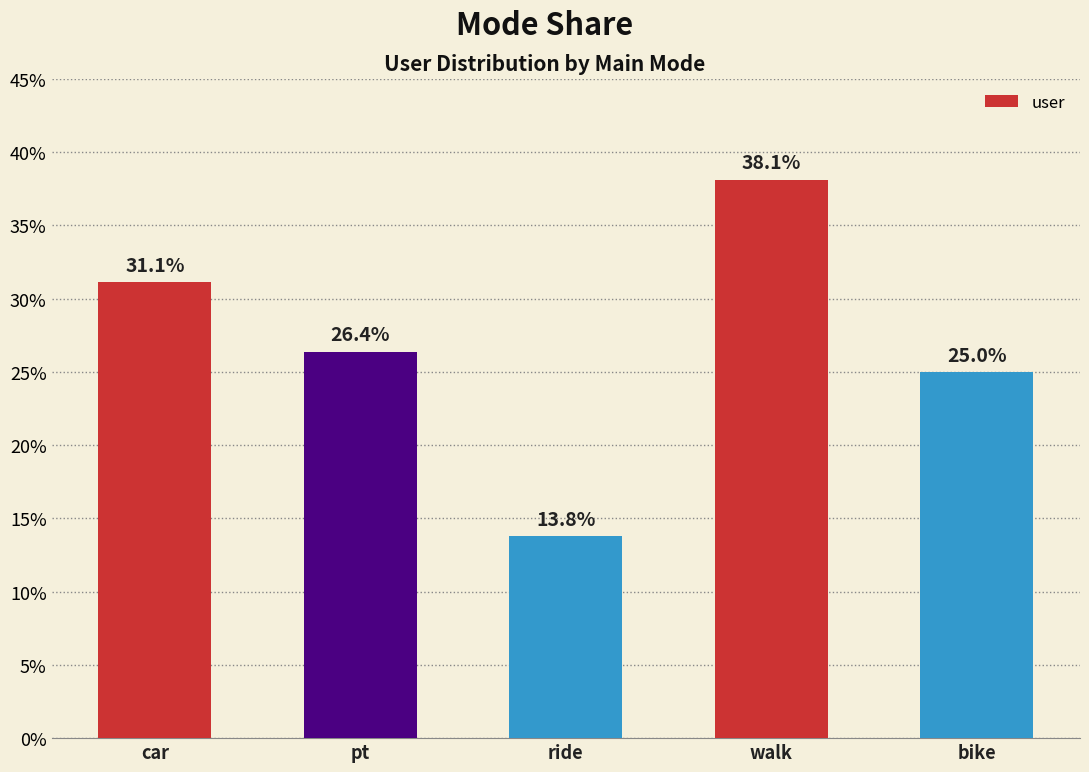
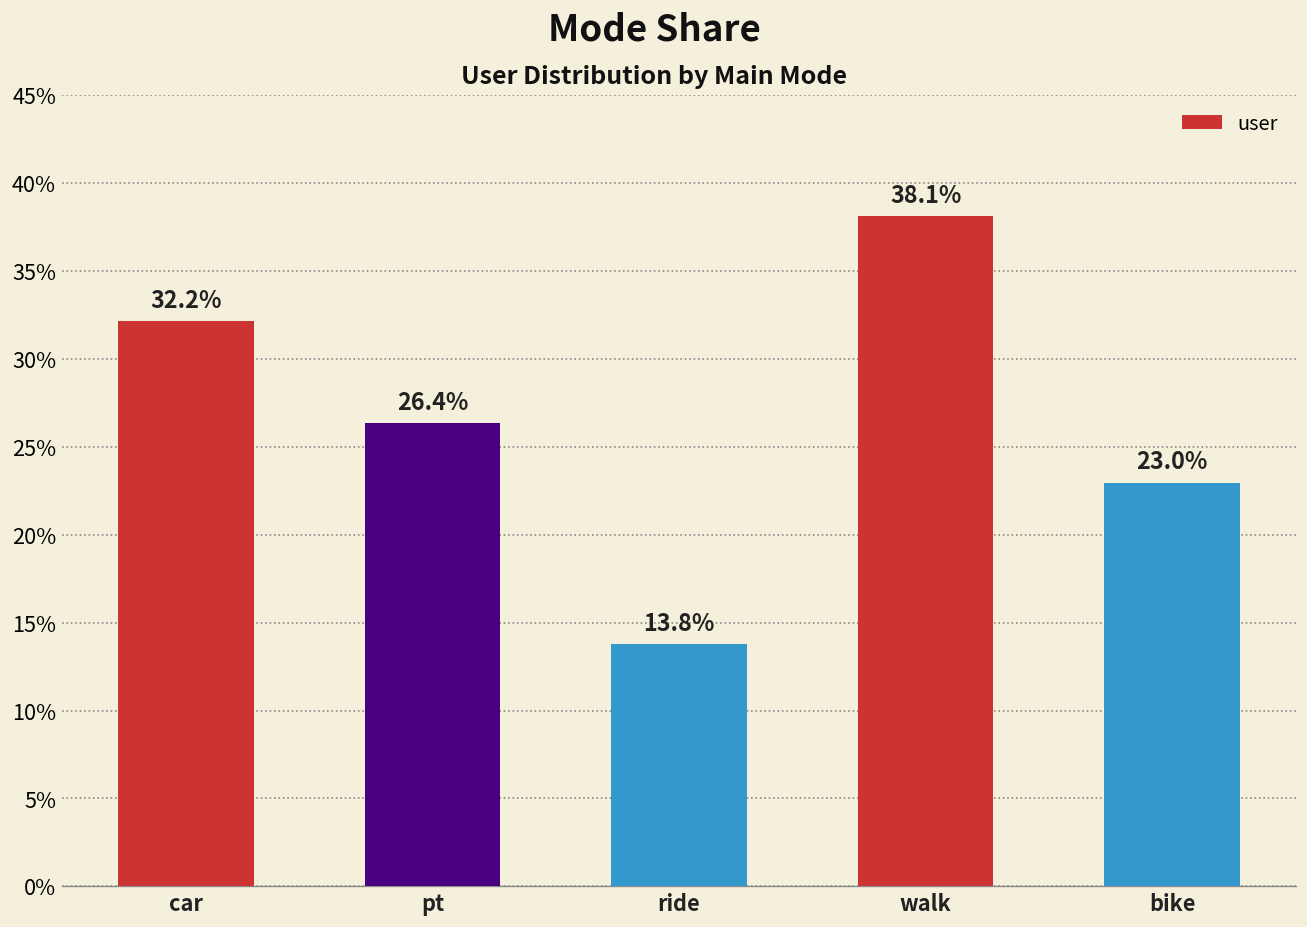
  {
-   "car": "31.1%",
+   "car": "32.2%",
    "pt": "26.4%",
    "ride": "13.8%",
    "walk": "38.1%",
-   "bike": "25.0%"
+   "bike": "23.0%"
  }
